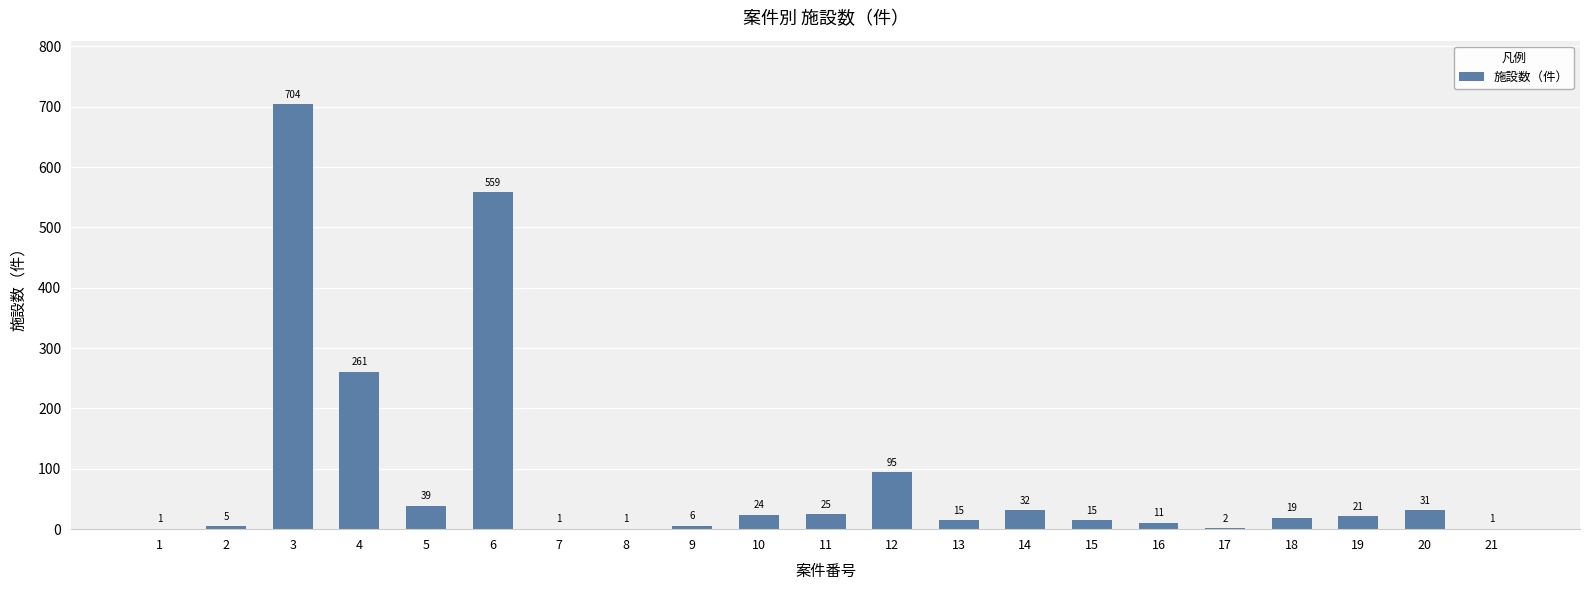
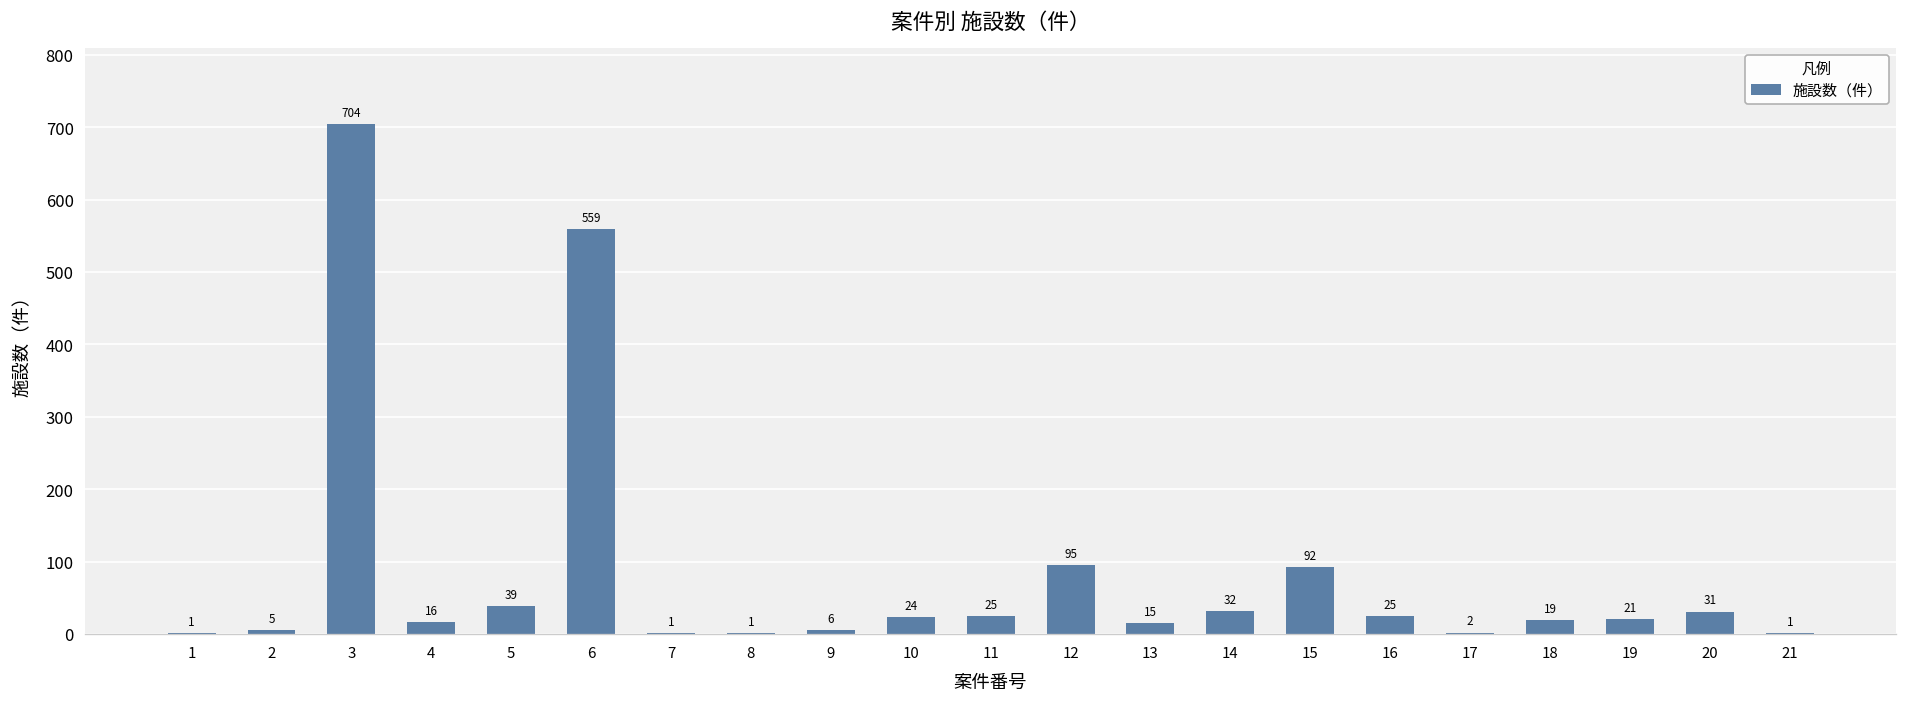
  {
    "1": 1,
    "2": 5,
    "3": 704,
-   "4": 261,
+   "4": 16,
    "5": 39,
    "6": 559,
    "7": 1,
    "8": 1,
    "9": 6,
    "10": 24,
    "11": 25,
    "12": 95,
    "13": 15,
    "14": 32,
-   "15": 15,
-   "16": 11,
+   "15": 92,
+   "16": 25,
    "17": 2,
    "18": 19,
    "19": 21,
    "20": 31,
    "21": 1
  }
